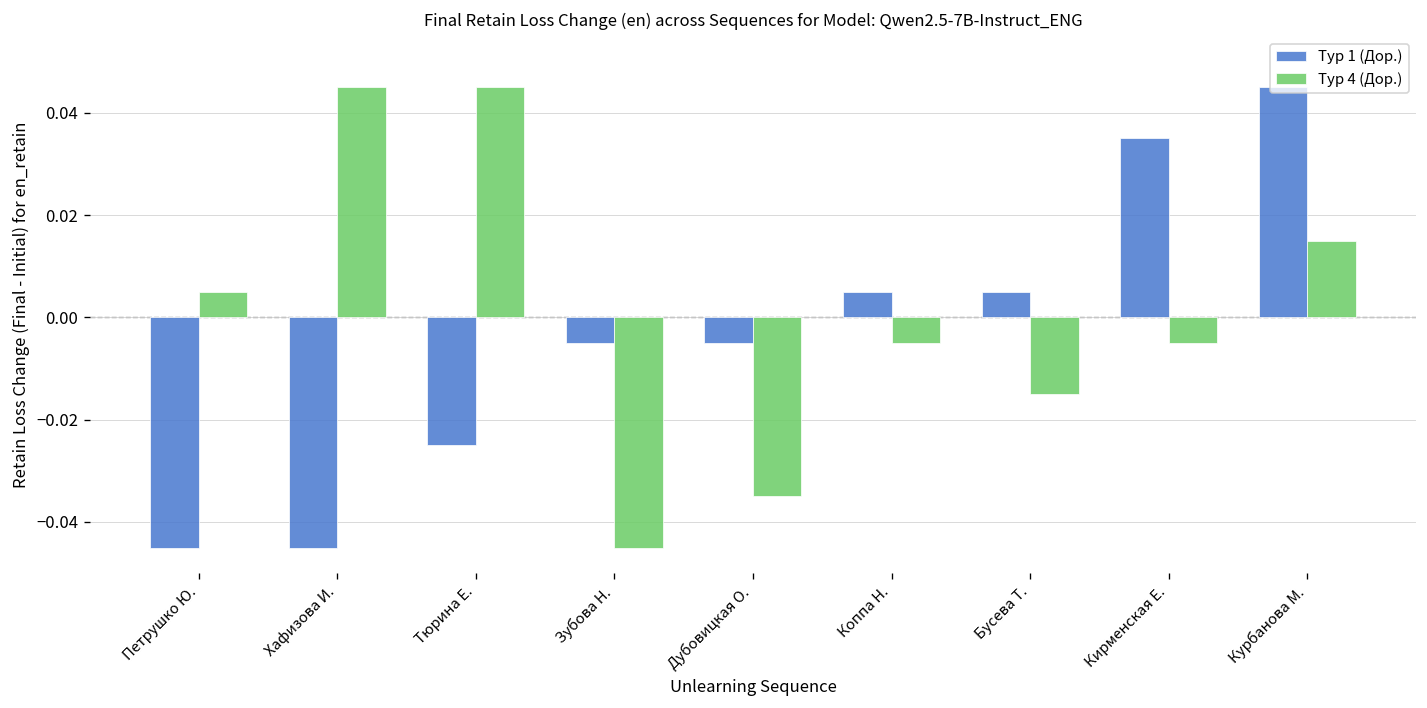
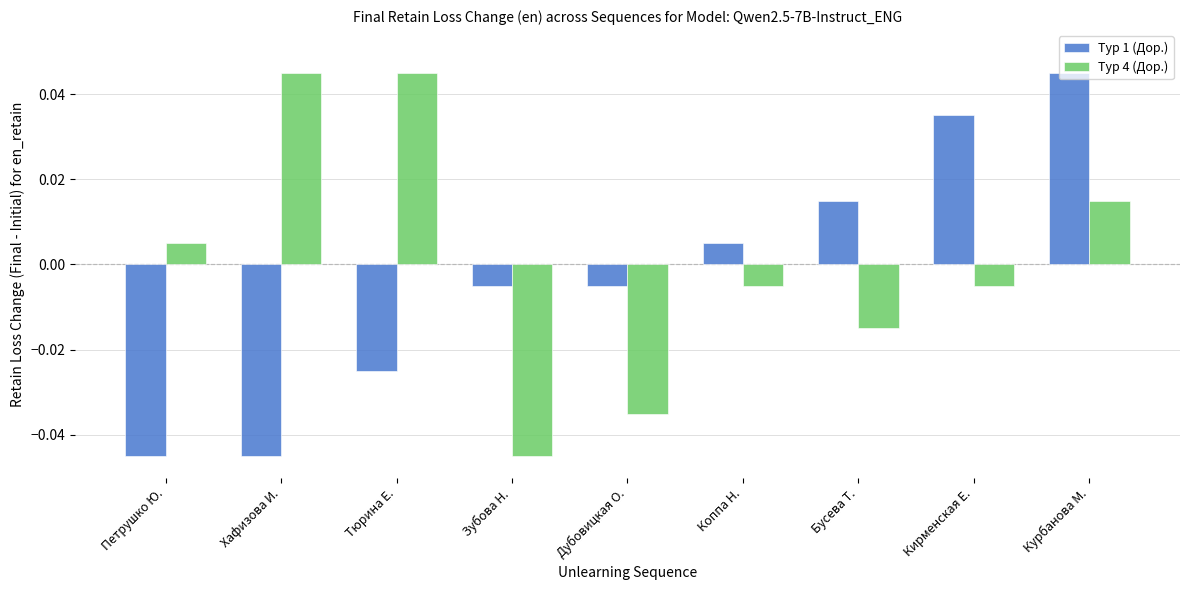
  {
    "Тур 1 (Дор.)": {
      "Петрушко Ю.": -0.045,
      "Хафизова И.": -0.045,
      "Тюрина Е.": -0.025,
      "Зубова Н.": -0.005,
      "Дубовицкая О.": -0.005,
      "Коппа Н.": 0.005,
-     "Бусева Т.": 0.005,
+     "Бусева Т.": 0.015,
      "Кирменская Е.": 0.035
    },
    "Тур 4 (Дор.)": {
      "Петрушко Ю.": 0.005,
      "Хафизова И.": 0.045,
      "Тюрина Е.": 0.045,
      "Зубова Н.": -0.045,
      "Дубовицкая О.": -0.035,
      "Коппа Н.": -0.005,
      "Бусева Т.": -0.015,
      "Кирменская Е.": -0.005,
      "Курбанова М.": 0.015
    }
  }
